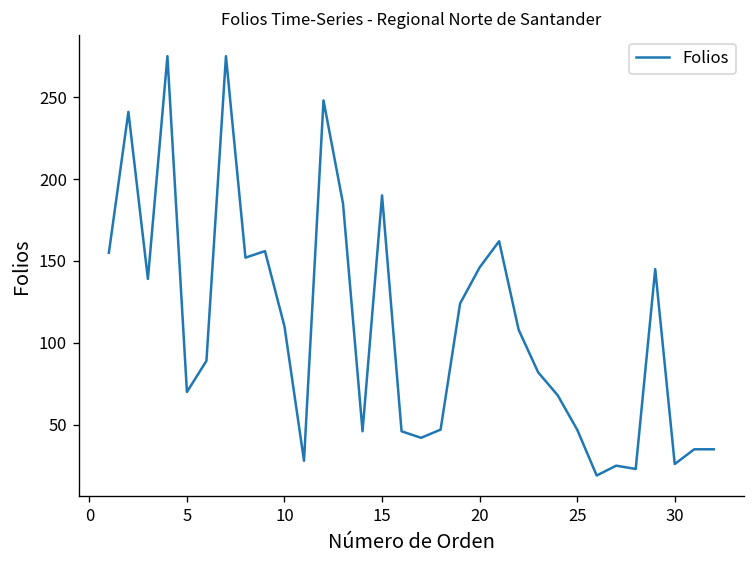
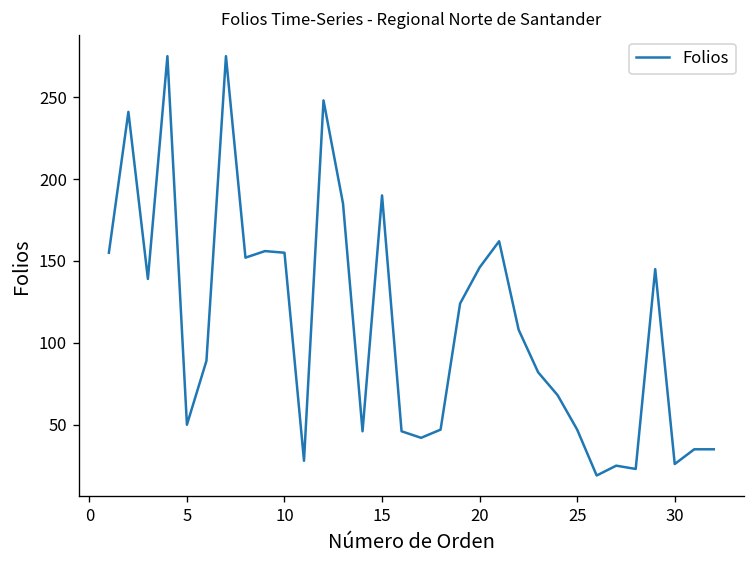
  {
-   "5": 70,
-   "10": 110,
+   "5": 50,
+   "10": 155,
    "15": 190,
    "20": 146,
    "25": 47,
    "30": 26
  }
